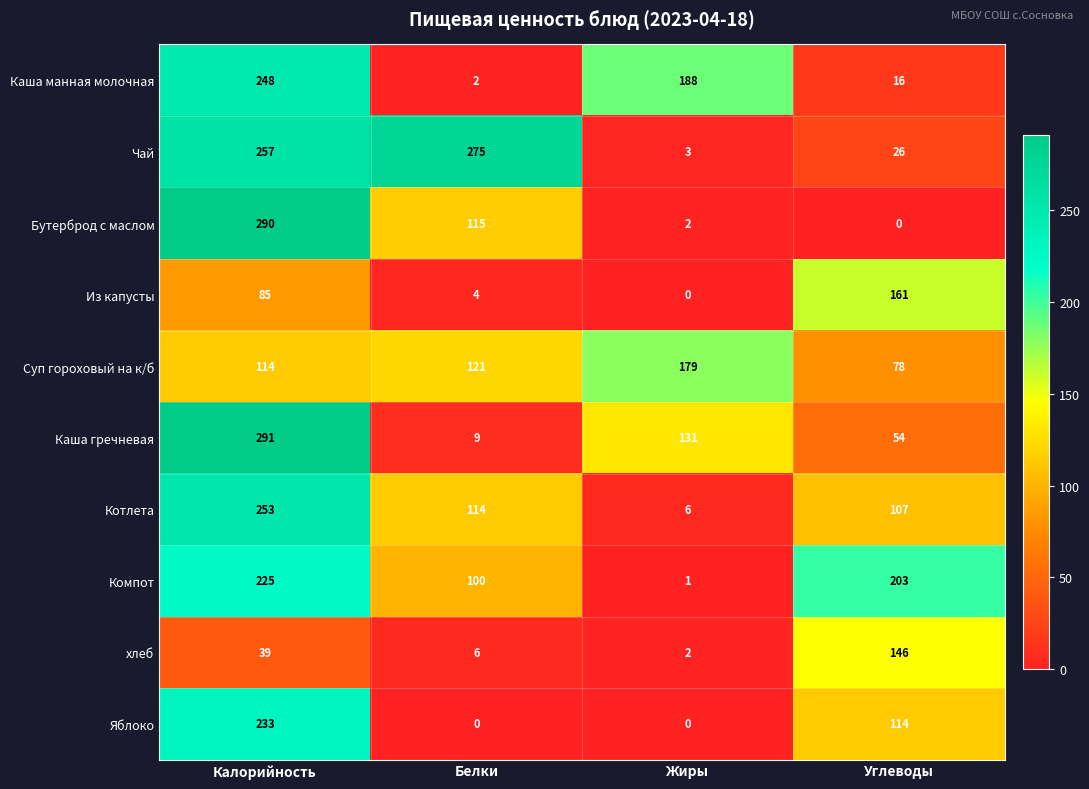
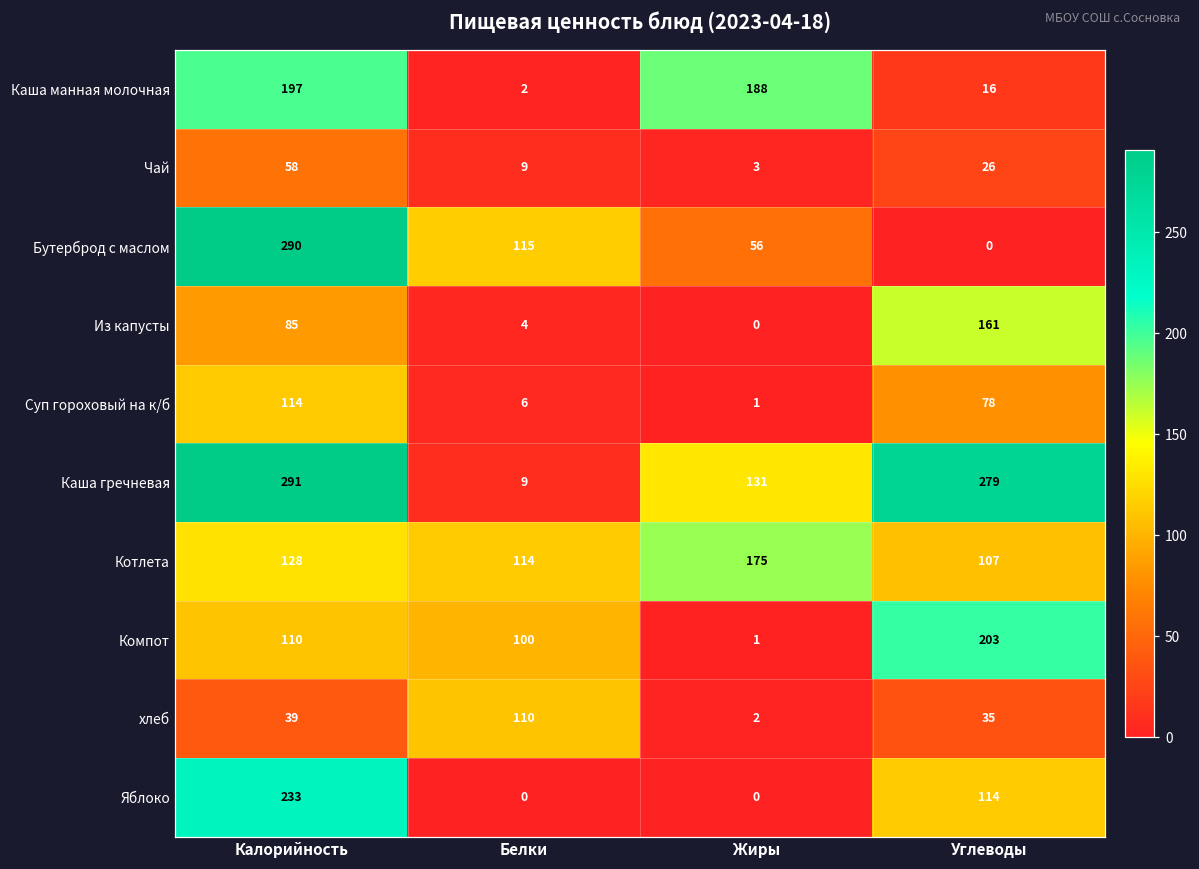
  {
    "Каша манная молочная": {
-     "Калорийность": 248,
+     "Калорийность": 197,
      "Белки": 2,
      "Жиры": 188,
      "Углеводы": 16
    },
    "Чай": {
-     "Калорийность": 257,
-     "Белки": 275,
+     "Калорийность": 58,
+     "Белки": 9,
      "Жиры": 3,
      "Углеводы": 26
    },
    "Бутерброд с маслом": {
      "Калорийность": 290,
      "Белки": 115,
-     "Жиры": 2,
+     "Жиры": 56,
      "Углеводы": 0
    },
    "Из капусты": {
      "Калорийность": 85,
      "Белки": 4,
      "Жиры": 0,
      "Углеводы": 161
    },
    "Суп гороховый на к/б": {
      "Калорийность": 114,
-     "Белки": 121,
-     "Жиры": 179,
+     "Белки": 6,
+     "Жиры": 1,
      "Углеводы": 78
    },
    "Каша гречневая": {
      "Калорийность": 291,
      "Белки": 9,
      "Жиры": 131,
-     "Углеводы": 54
+     "Углеводы": 279
    },
    "Котлета": {
-     "Калорийность": 253,
+     "Калорийность": 128,
      "Белки": 114,
-     "Жиры": 6,
+     "Жиры": 175,
      "Углеводы": 107
    },
    "Компот": {
-     "Калорийность": 225,
+     "Калорийность": 110,
      "Белки": 100,
      "Жиры": 1,
      "Углеводы": 203
    },
    "хлеб": {
      "Калорийность": 39,
-     "Белки": 6,
+     "Белки": 110,
      "Жиры": 2,
-     "Углеводы": 146
+     "Углеводы": 35
    },
    "Яблоко": {
      "Калорийность": 233,
      "Белки": 0,
      "Жиры": 0,
      "Углеводы": 114
    }
  }
